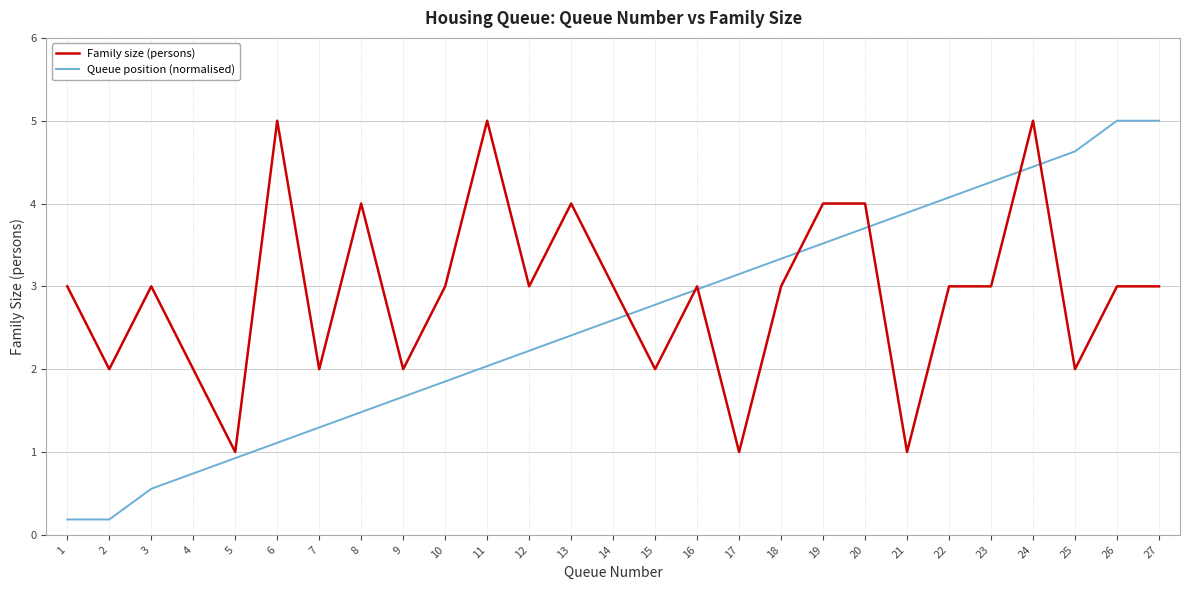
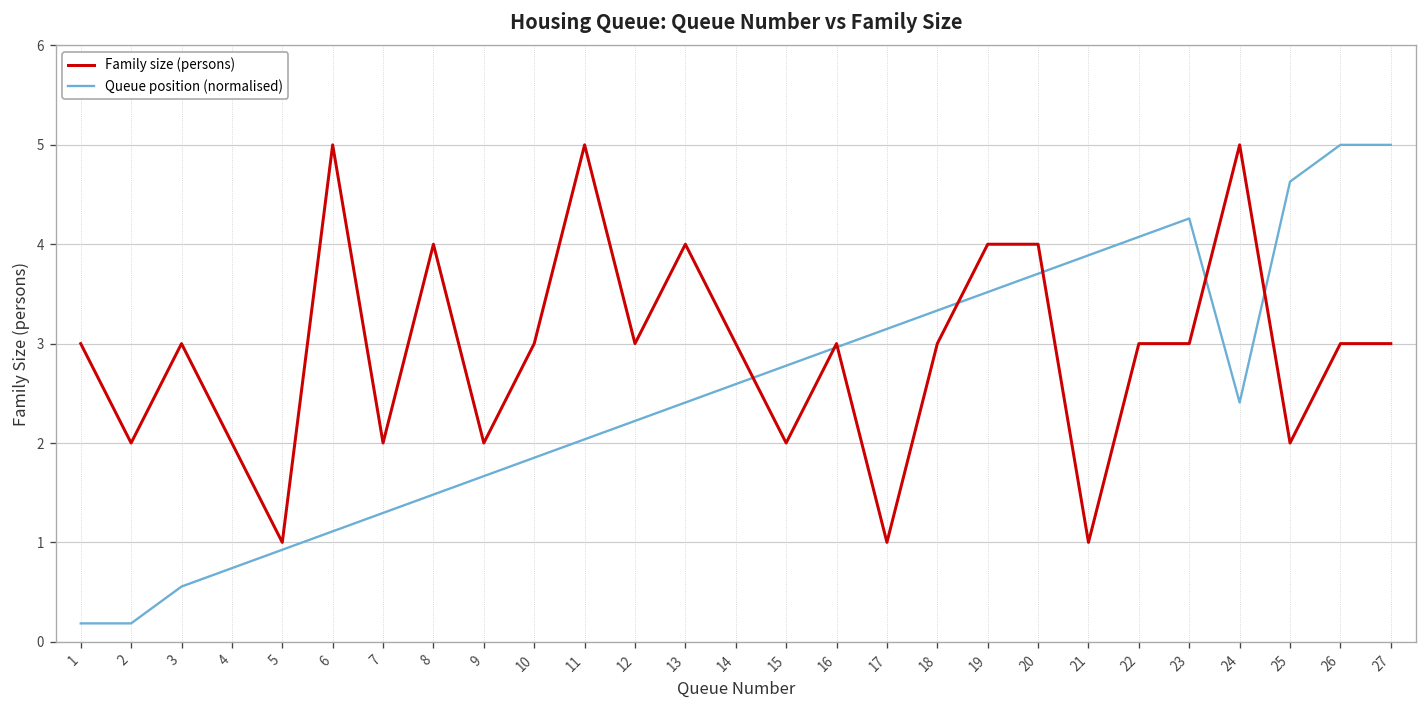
  {
    "Family size (persons)": {
      "1": 3.0,
      "2": 2.0,
      "3": 3.0,
      "4": 2.0,
      "5": 1.0,
      "6": 5.0,
      "7": 2.0,
      "8": 4.0,
      "9": 2.0,
      "10": 3.0,
      "11": 5.0,
      "12": 3.0,
      "13": 4.0,
      "14": 3.0,
      "15": 2.0,
      "16": 3.0,
      "17": 1.0,
      "18": 3.0,
      "19": 4.0,
      "20": 4.0,
      "21": 1.0,
      "22": 3.0,
      "23": 3.0,
      "24": 5.0,
      "25": 2.0,
      "26": 3.0,
      "27": 3.0
    },
    "Queue position (normalised)": {
      "1": 0.2,
      "2": 0.2,
      "3": 0.6,
      "4": 0.7,
      "5": 0.9,
      "6": 1.1,
      "7": 1.3,
      "8": 1.5,
      "9": 1.7,
      "10": 1.9,
      "11": 2.0,
      "12": 2.2,
      "13": 2.4,
      "14": 2.6,
      "15": 2.8,
      "16": 3.0,
      "17": 3.1,
      "18": 3.3,
      "19": 3.5,
      "20": 3.7,
      "21": 3.9,
      "22": 4.1,
      "23": 4.3,
-     "24": 4.4,
+     "24": 2.4,
      "25": 4.6,
      "26": 5.0,
      "27": 5.0
    }
  }
